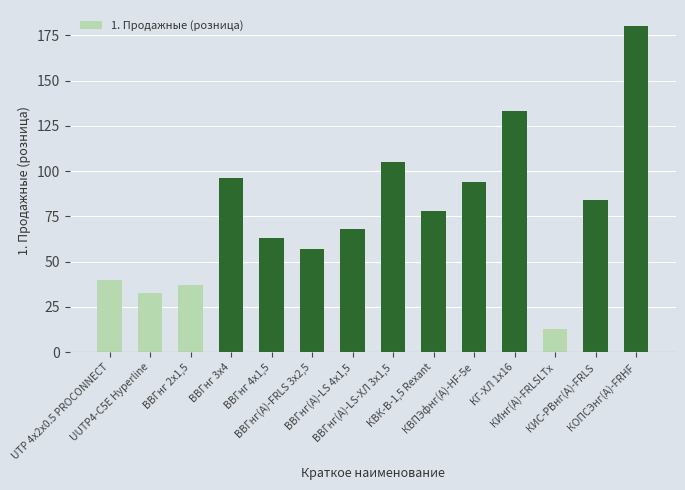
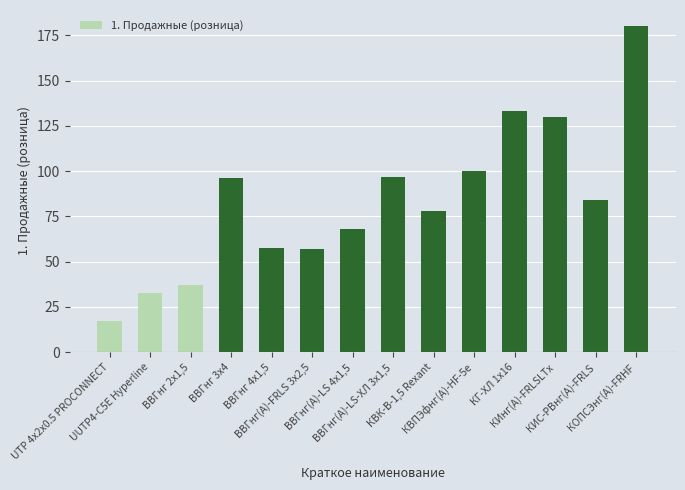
  {
-   "UTP 4х2х0.5 PROCONNECT": 40,
+   "UTP 4х2х0.5 PROCONNECT": 17,
    "UUTP4-C5E Hyperline": 33,
    "ВВГнг 2х1,5": 37,
    "ВВГнг 3х4": 96,
-   "ВВГнг 4х1,5": 63,
+   "ВВГнг 4х1,5": 58,
    "ВВГнг(А)-FRLS 3х2,5": 57,
    "ВВГнг(А)-LS 4х1,5": 68,
-   "ВВГнг(А)-LS-ХЛ 3х1,5": 105,
+   "ВВГнг(А)-LS-ХЛ 3х1,5": 97,
    "КВК-В-1,5 Rexant": 78,
-   "КВПЭфнг(А)-HF-5е": 94,
+   "КВПЭфнг(А)-HF-5е": 100,
    "КГ-ХЛ 1х16": 133,
-   "КИнг(А)-FRLSLTx": 13,
+   "КИнг(А)-FRLSLTx": 130,
    "КИС-РВнг(А)-FRLS": 84,
    "КОПСЭнг(А)-FRHF": 180
  }
